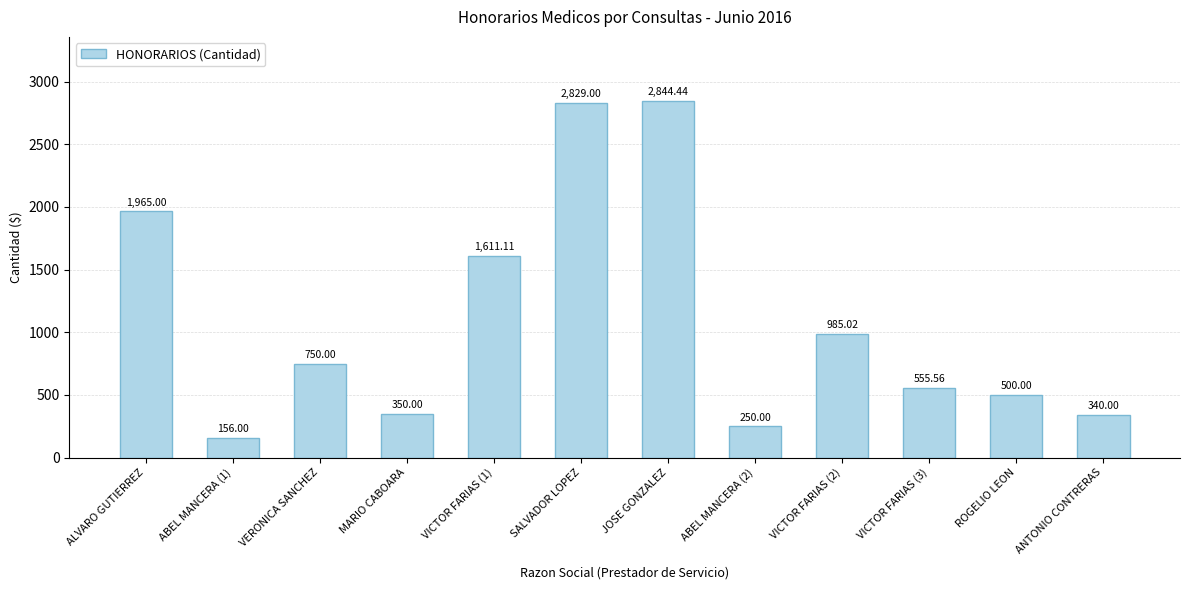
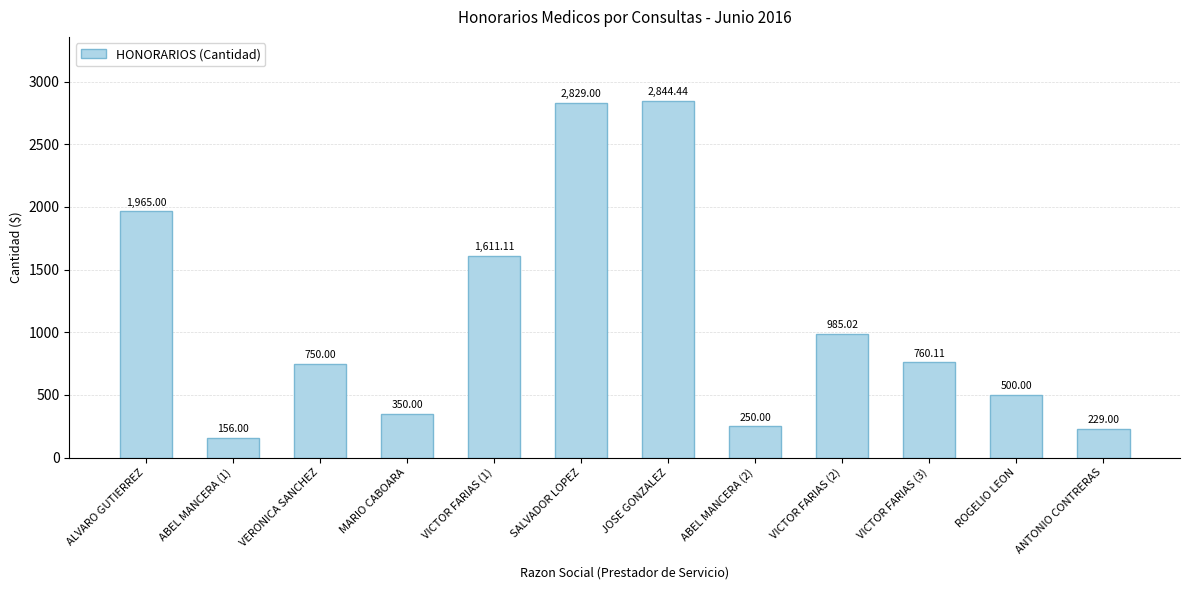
  {
    "ALVARO GUTIERREZ": "1,965.00",
    "ABEL MANCERA (1)": "156.00",
    "VERONICA SANCHEZ": "750.00",
    "MARIO CABOARA": "350.00",
    "VICTOR FARIAS (1)": "1,611.11",
    "SALVADOR LOPEZ": "2,829.00",
    "JOSE GONZALEZ": "2,844.44",
    "ABEL MANCERA (2)": "250.00",
    "VICTOR FARIAS (2)": "985.02",
-   "VICTOR FARIAS (3)": "555.56",
+   "VICTOR FARIAS (3)": "760.11",
    "ROGELIO LEON": "500.00",
-   "ANTONIO CONTRERAS": "340.00"
+   "ANTONIO CONTRERAS": "229.00"
  }
